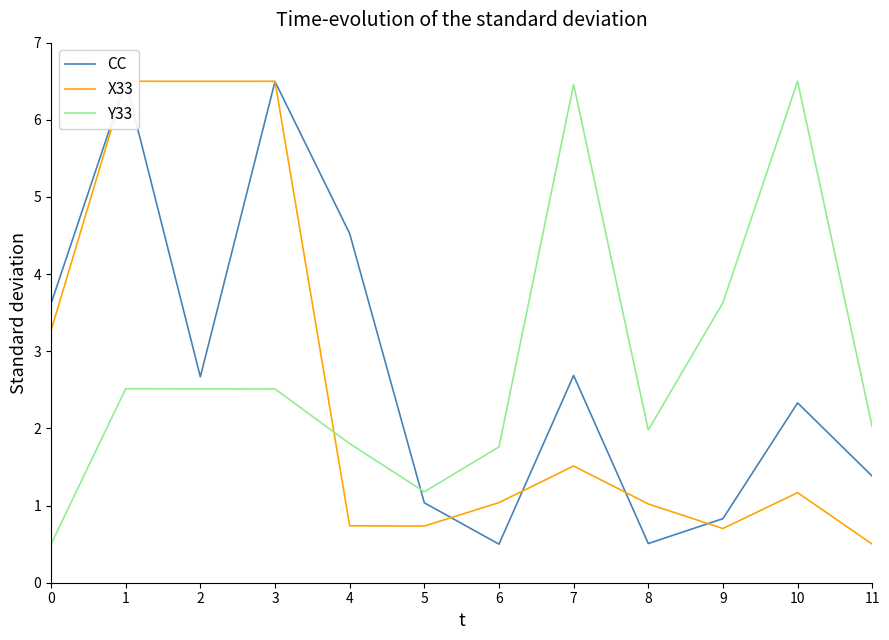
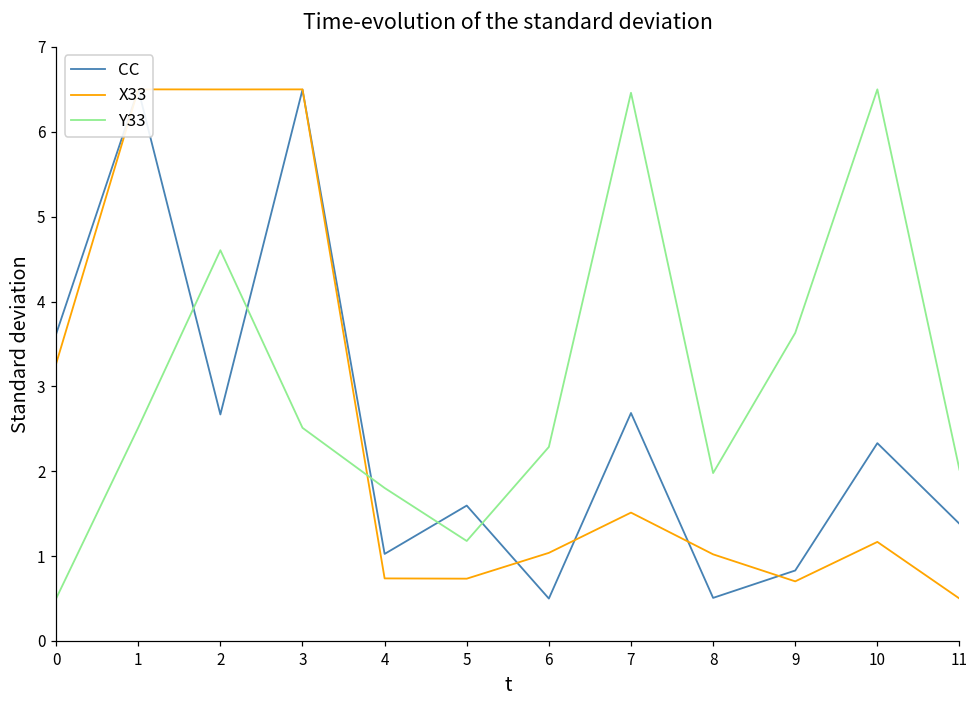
  {
    "CC": {
      "0": 3.6,
      "2": 2.7,
-     "4": 4.5,
-     "5": 1.0,
+     "4": 1.0,
+     "5": 1.6,
      "6": 0.5,
      "7": 2.7,
      "8": 0.5,
      "9": 0.8,
      "10": 2.3,
      "11": 1.4
    },
    "X33": {
      "0": 3.3,
      "2": 6.5,
      "4": 0.7,
      "5": 0.7,
      "6": 1.0,
      "7": 1.5,
      "8": 1.0,
      "9": 0.7,
      "10": 1.2,
      "11": 0.5
    },
    "Y33": {
      "0": 0.5,
      "1": 2.5,
-     "2": 2.5,
+     "2": 4.6,
      "3": 2.5,
      "4": 1.8,
      "5": 1.2,
-     "6": 1.8,
+     "6": 2.3,
      "7": 6.5,
      "8": 2.0,
      "9": 3.6,
      "10": 6.5,
      "11": 2.0
    }
  }
